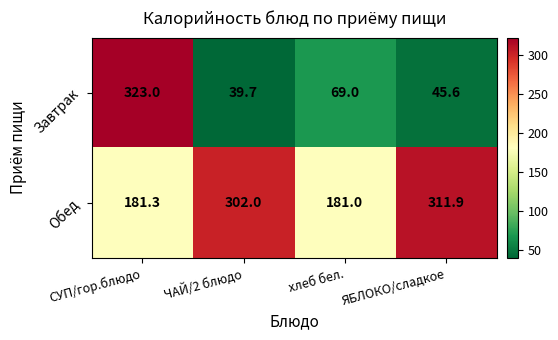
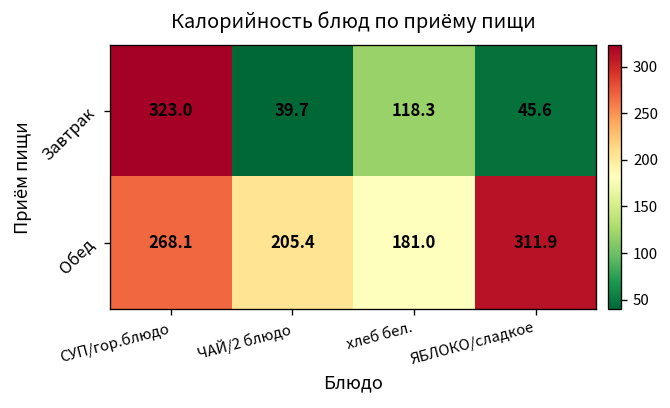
  {
    "Завтрак": {
      "СУП/гор.блюдо": 323.0,
      "ЧАЙ/2 блюдо": 39.7,
-     "хлеб бел.": 69.0,
+     "хлеб бел.": 118.3,
      "ЯБЛОКО/сладкое": 45.6
    },
    "Обед": {
-     "СУП/гор.блюдо": 181.3,
-     "ЧАЙ/2 блюдо": 302.0,
+     "СУП/гор.блюдо": 268.1,
+     "ЧАЙ/2 блюдо": 205.4,
      "хлеб бел.": 181.0,
      "ЯБЛОКО/сладкое": 311.9
    }
  }
